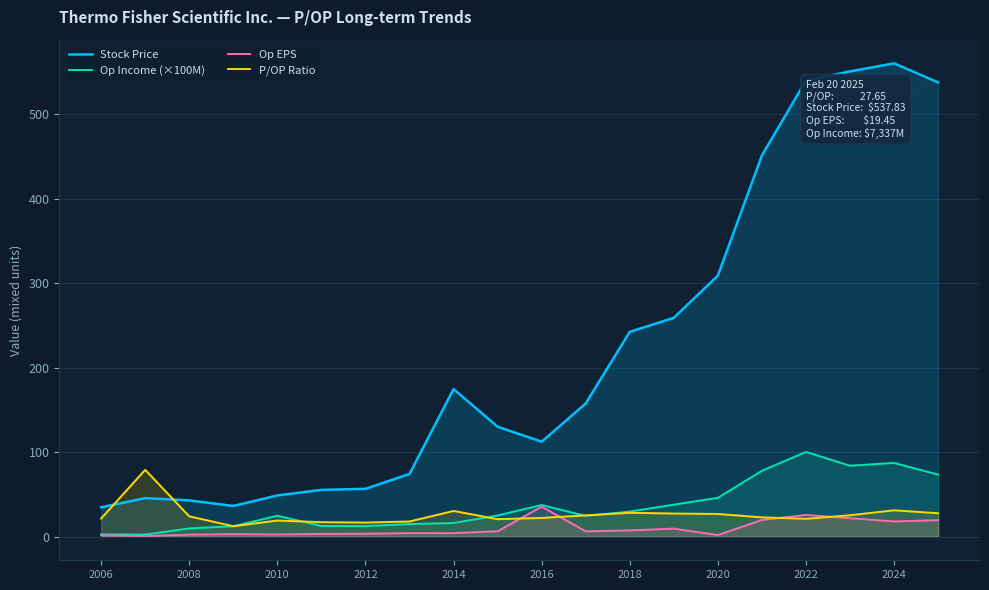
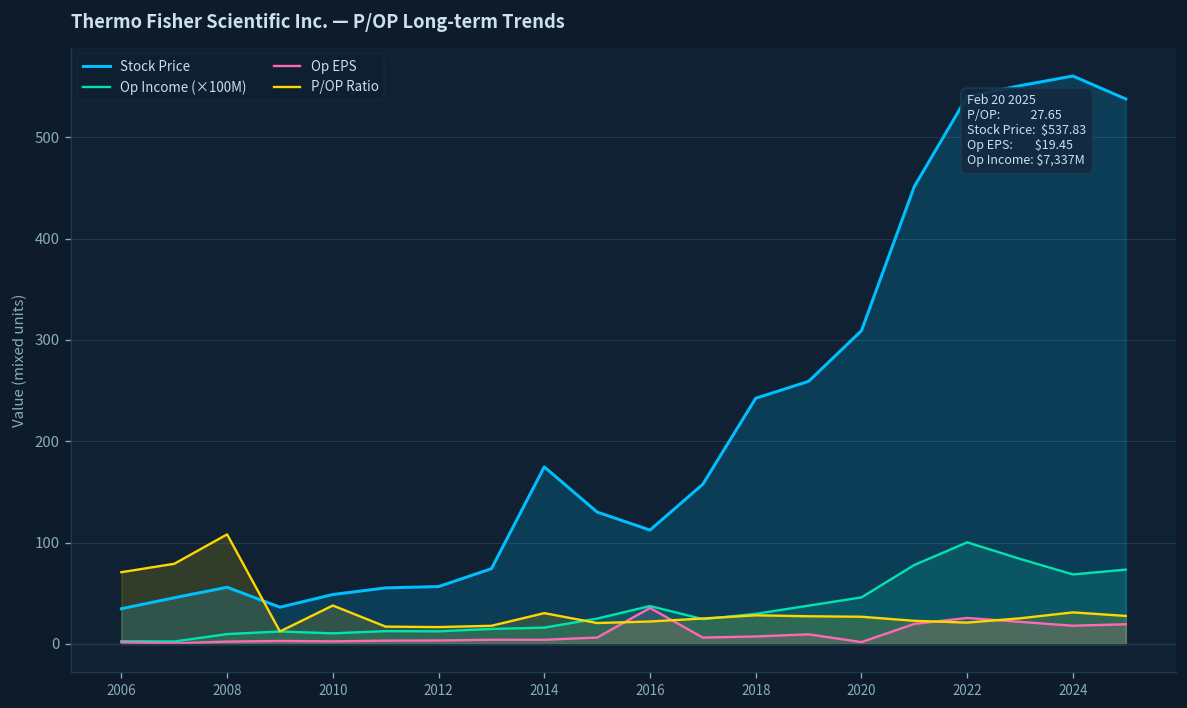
  {
    "Stock Price": {
      "2006": 30,
-     "2008": 40,
+     "2008": 60,
      "2010": 50,
      "2012": 60,
      "2014": 170,
      "2016": 110,
      "2018": 240,
      "2020": 310,
      "2024": 560
    },
    "Op Income (×100M)": {
      "2008": 10,
-     "2010": 20,
+     "2010": 10,
      "2012": 10,
      "2014": 20,
      "2020": 50,
      "2022": 100,
-     "2024": 90
+     "2024": 70
    },
    "Op EPS": {
      "2008": 0,
      "2010": 0,
      "2012": 0,
      "2014": 0,
      "2018": 10,
      "2020": 0,
      "2022": 30,
      "2024": 20
    },
    "P/OP Ratio": {
-     "2006": 20,
-     "2008": 20,
-     "2010": 20,
+     "2006": 70,
+     "2008": 110,
+     "2010": 40,
      "2012": 20,
      "2014": 30,
      "2016": 20,
      "2020": 30,
      "2022": 20,
      "2024": 30
    }
  }
